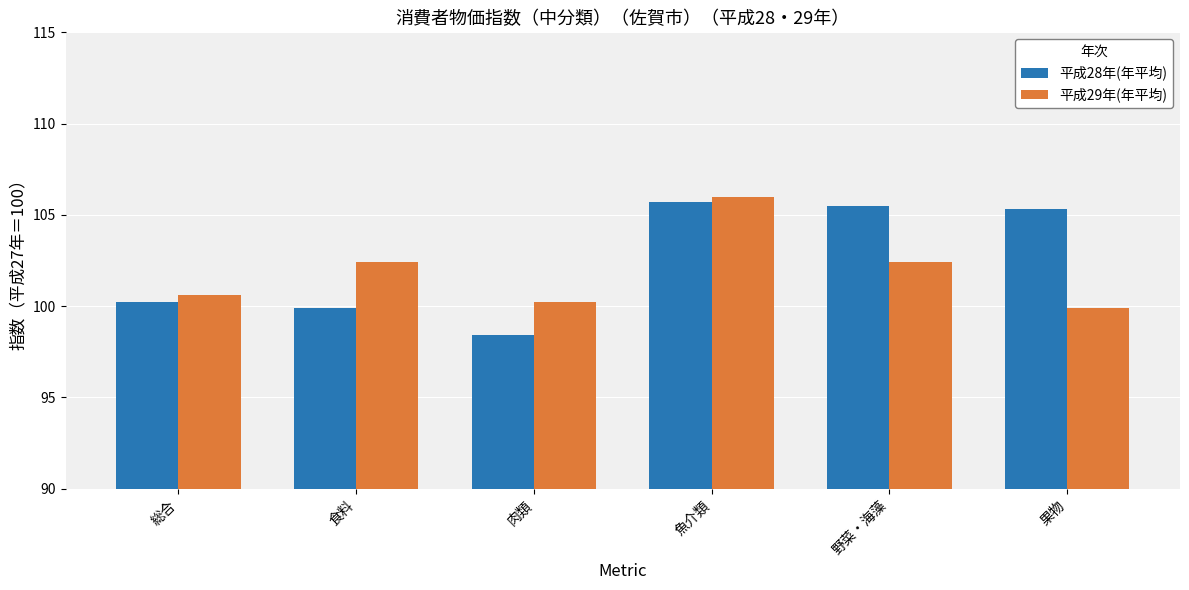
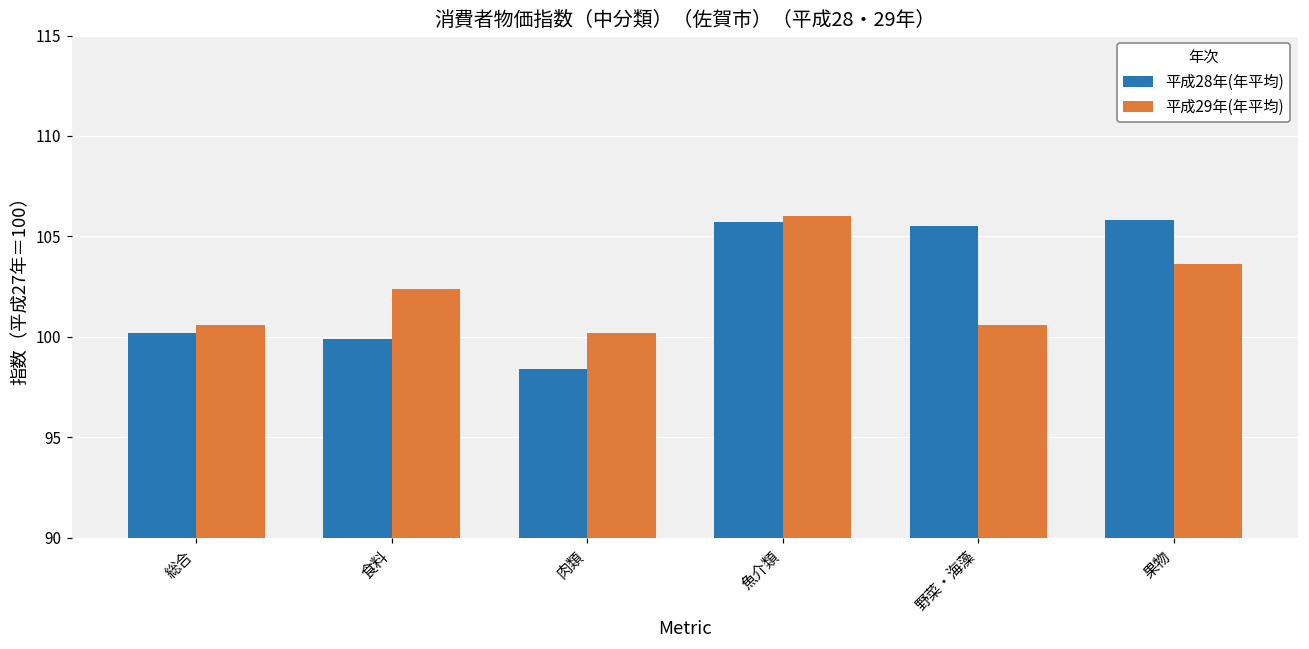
  {
    "平成28年(年平均)": {
      "総合": 100.2,
      "食料": 99.9,
      "肉類": 98.4,
      "魚介類": 105.7,
      "野菜・海藻": 105.5,
-     "果物": 105.3
+     "果物": 105.8
    },
    "平成29年(年平均)": {
      "総合": 100.6,
      "食料": 102.4,
      "肉類": 100.2,
      "魚介類": 106.0,
-     "野菜・海藻": 102.4,
-     "果物": 99.9
+     "野菜・海藻": 100.6,
+     "果物": 103.6
    }
  }
